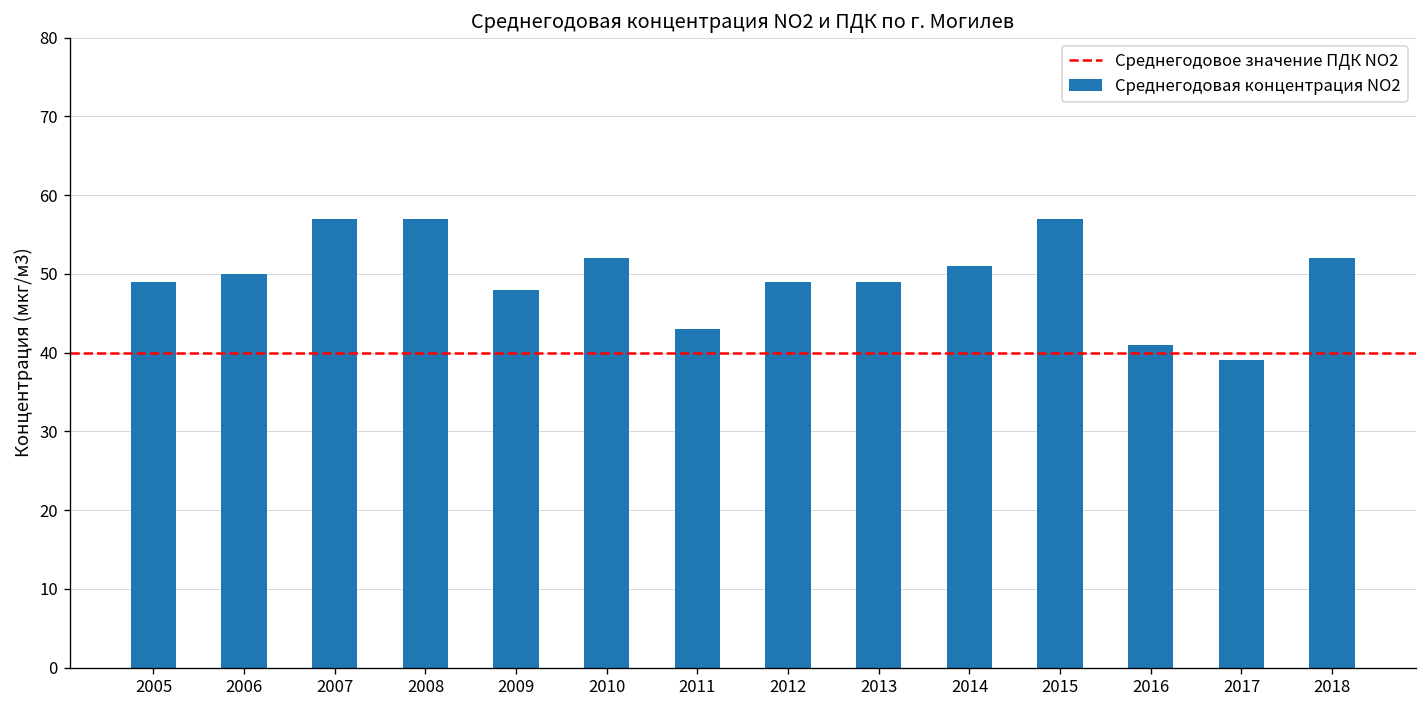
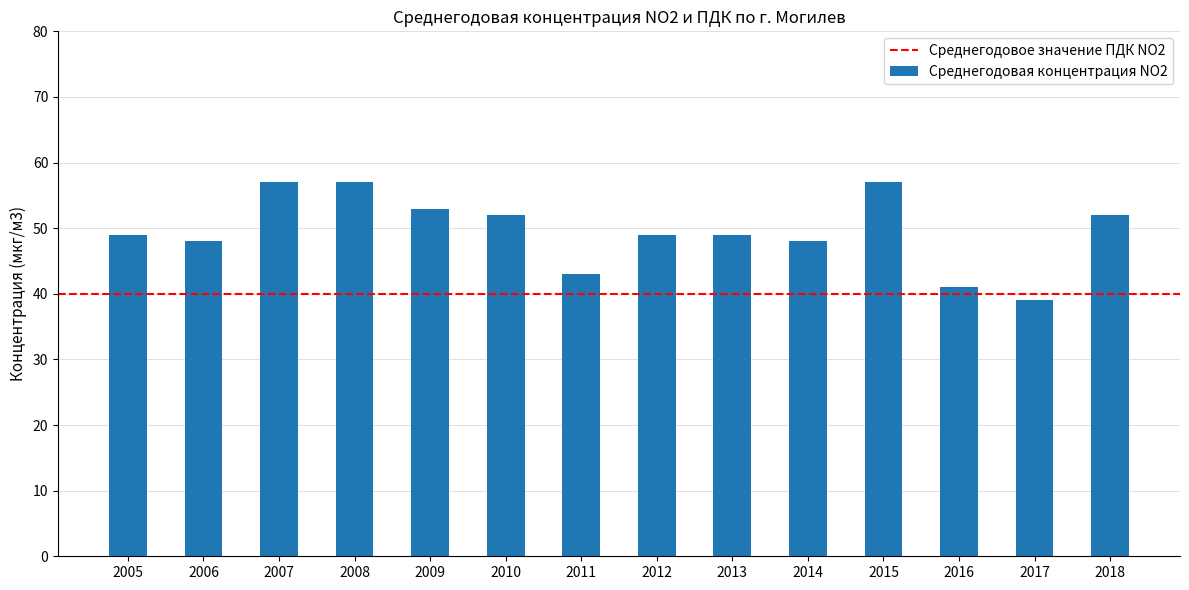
  {
    "2005": 49,
-   "2006": 50,
+   "2006": 48,
    "2007": 57,
    "2008": 57,
-   "2009": 48,
+   "2009": 53,
    "2010": 52,
    "2011": 43,
    "2012": 49,
    "2013": 49,
-   "2014": 51,
+   "2014": 48,
    "2015": 57,
    "2016": 41,
    "2017": 39,
    "2018": 52
  }
